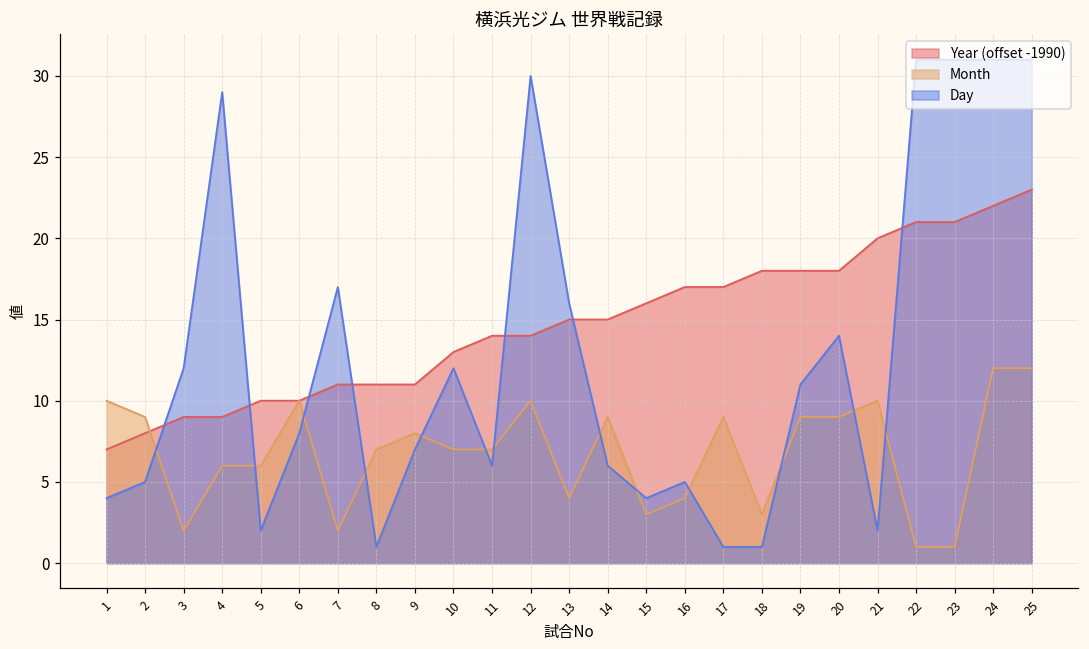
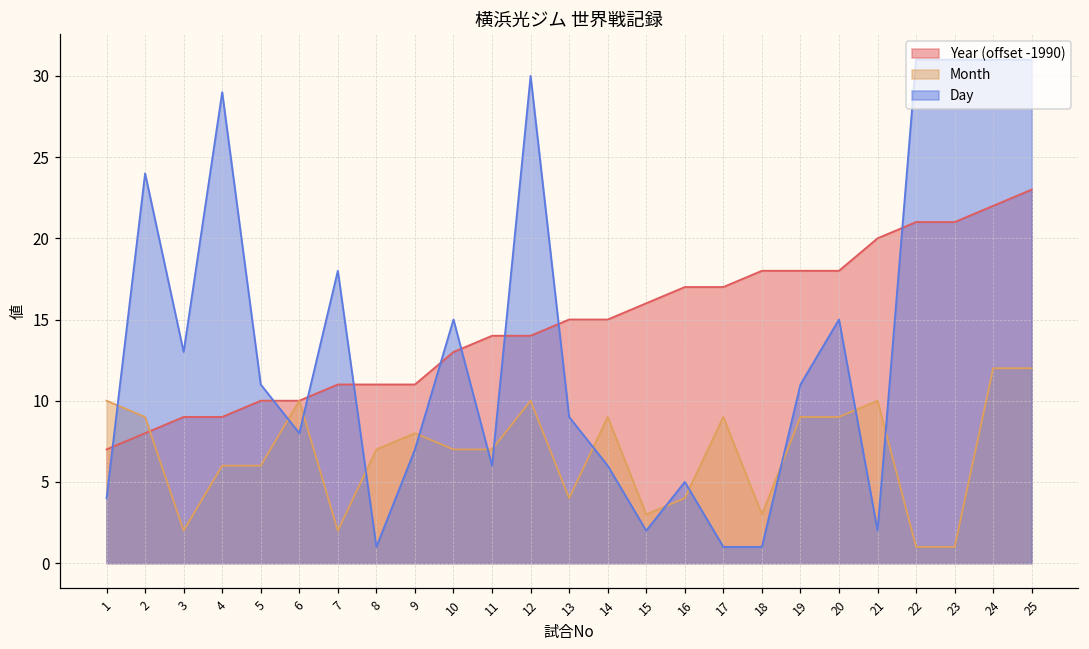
  {
    "Day": {
      "1": 4,
-     "2": 5,
-     "3": 12,
+     "2": 24,
+     "3": 13,
      "4": 29,
-     "5": 2,
+     "5": 11,
      "6": 8,
-     "7": 17,
+     "7": 18,
      "8": 1,
      "9": 7,
-     "10": 12,
+     "10": 15,
      "11": 6,
      "12": 30,
-     "13": 16,
+     "13": 9,
      "14": 6,
-     "15": 4,
+     "15": 2,
      "16": 5,
      "17": 1,
      "18": 1,
      "19": 11,
-     "20": 14,
+     "20": 15,
      "21": 2
    }
  }
